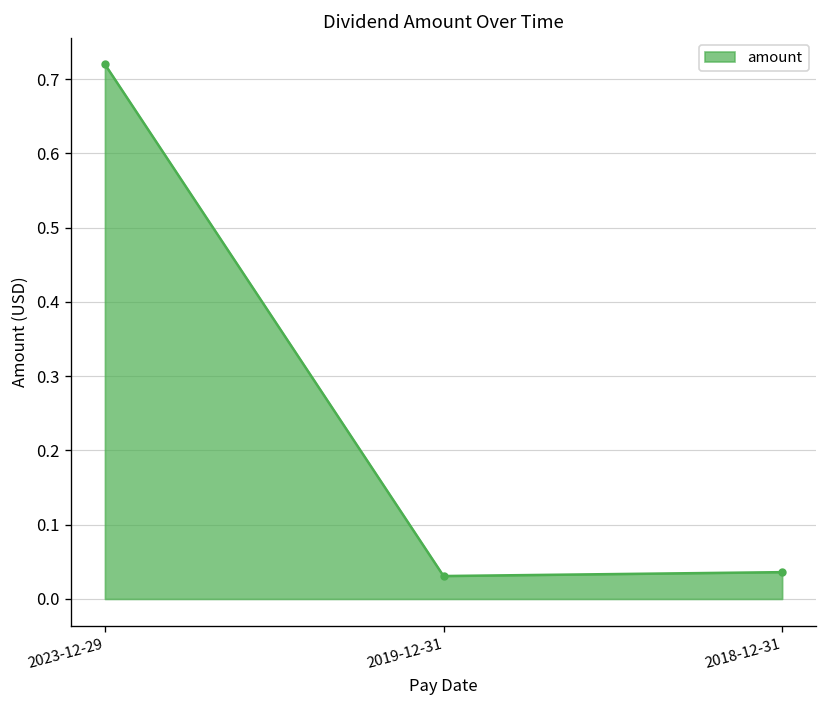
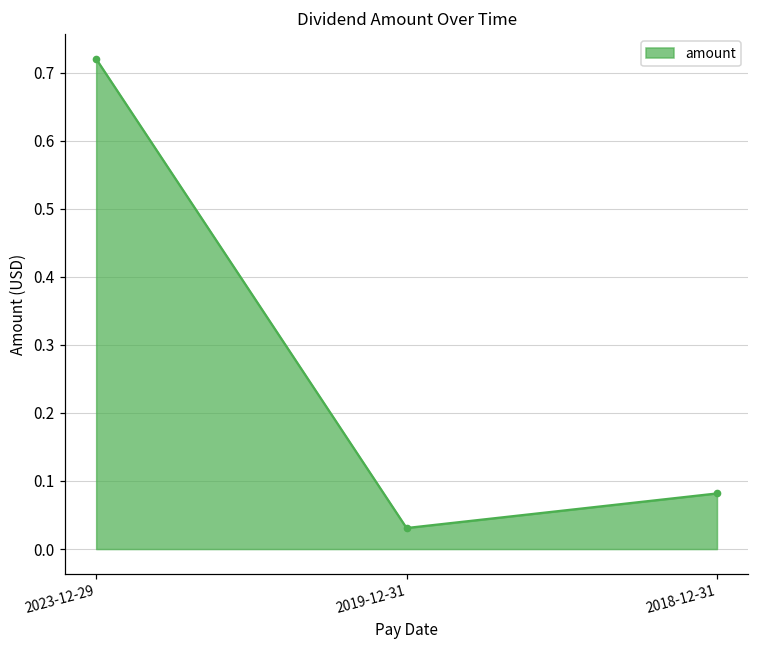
  {
    "2023-12-29": 0.72,
    "2019-12-31": 0.03,
-   "2018-12-31": 0.04
+   "2018-12-31": 0.08
  }
